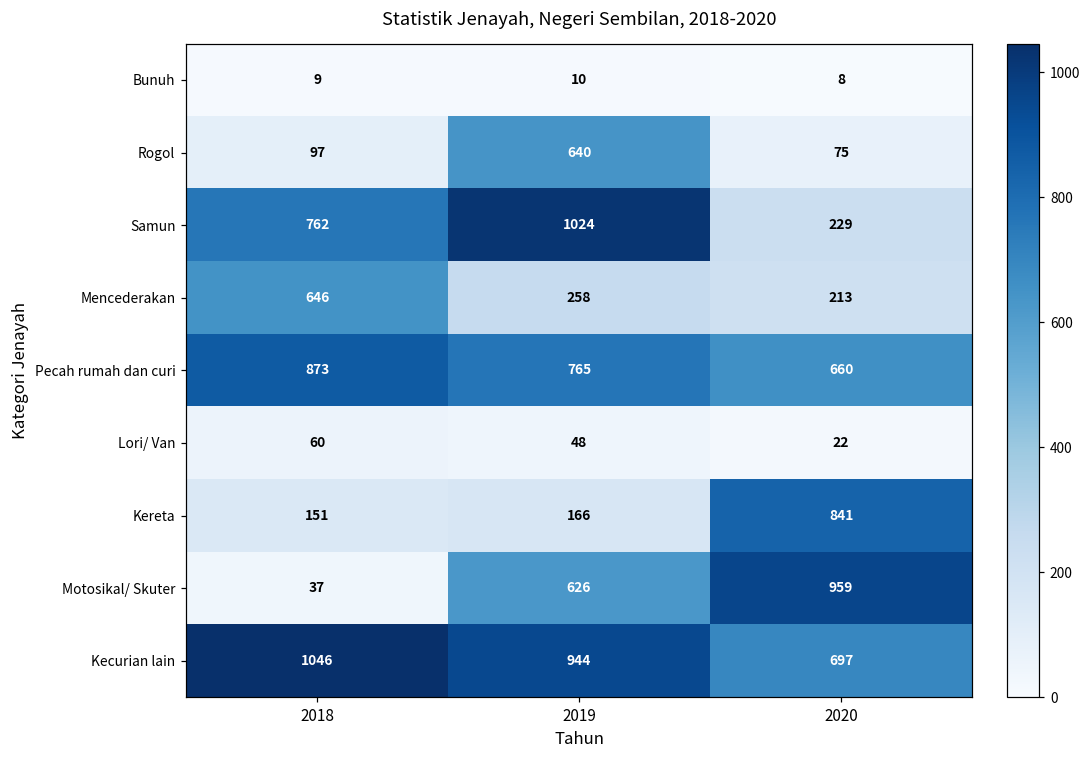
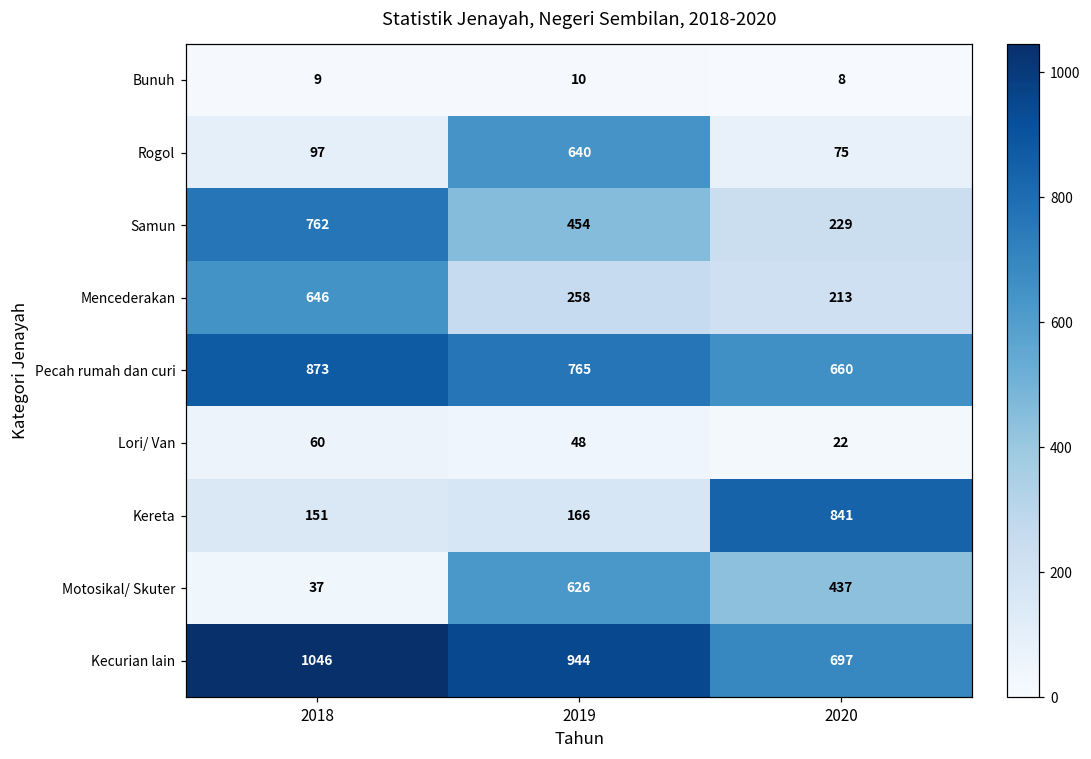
  {
    "Bunuh": {
      "2018": 9,
      "2019": 10,
      "2020": 8
    },
    "Rogol": {
      "2018": 97,
      "2019": 640,
      "2020": 75
    },
    "Samun": {
      "2018": 762,
-     "2019": 1024,
+     "2019": 454,
      "2020": 229
    },
    "Mencederakan": {
      "2018": 646,
      "2019": 258,
      "2020": 213
    },
    "Pecah rumah dan curi": {
      "2018": 873,
      "2019": 765,
      "2020": 660
    },
    "Lori/ Van": {
      "2018": 60,
      "2019": 48,
      "2020": 22
    },
    "Kereta": {
      "2018": 151,
      "2019": 166,
      "2020": 841
    },
    "Motosikal/ Skuter": {
      "2018": 37,
      "2019": 626,
-     "2020": 959
+     "2020": 437
    },
    "Kecurian lain": {
      "2018": 1046,
      "2019": 944,
      "2020": 697
    }
  }
